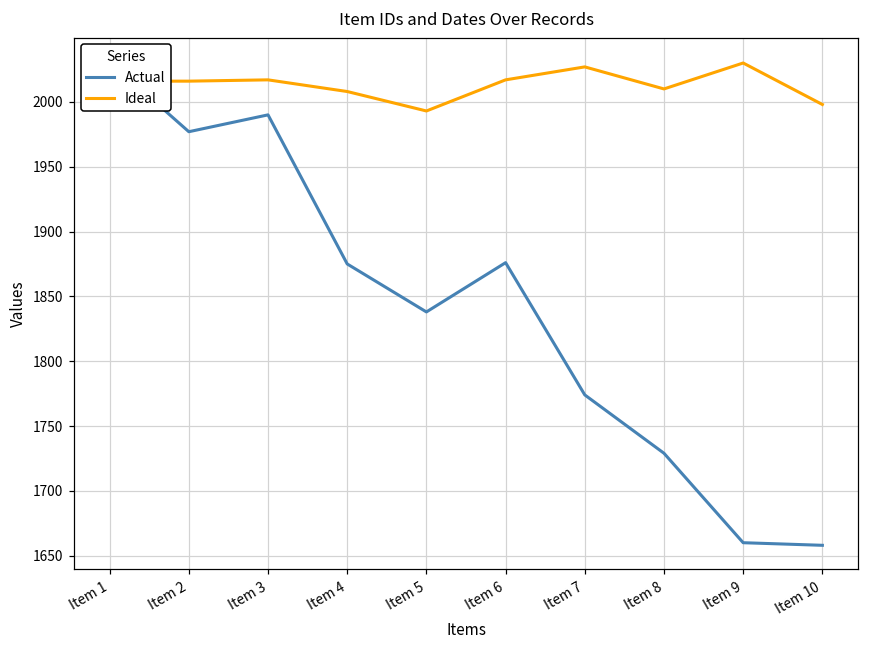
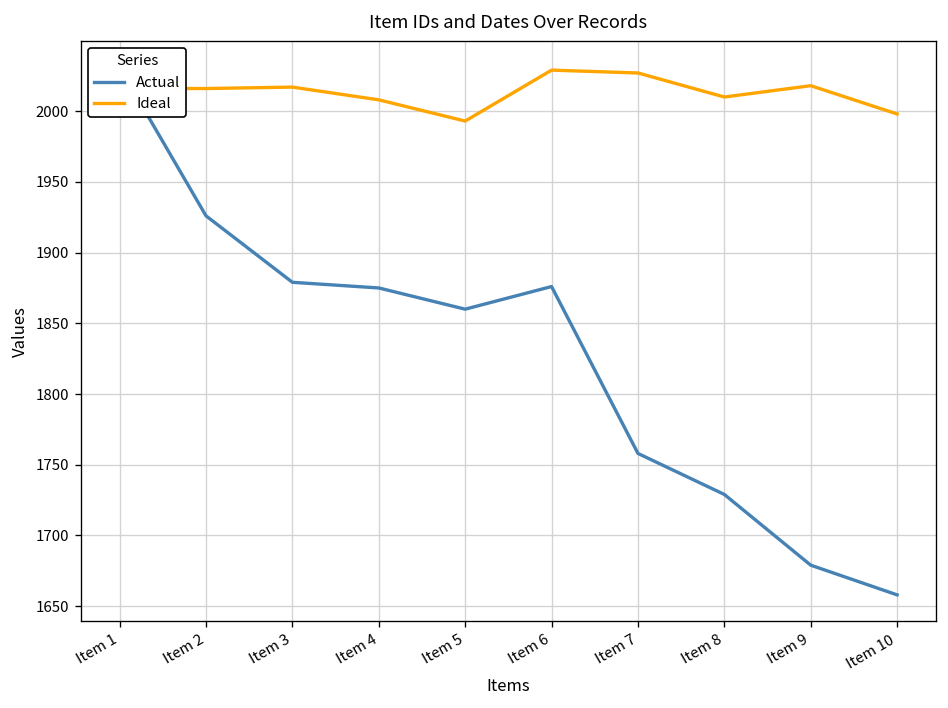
  {
    "Actual": {
-     "Item 2": 1977,
-     "Item 3": 1990,
+     "Item 2": 1926,
+     "Item 3": 1879,
      "Item 4": 1875,
-     "Item 5": 1838,
+     "Item 5": 1860,
      "Item 6": 1876,
-     "Item 7": 1774,
+     "Item 7": 1758,
      "Item 8": 1729,
-     "Item 9": 1660,
+     "Item 9": 1679,
      "Item 10": 1658
    },
    "Ideal": {
      "Item 2": 2016,
      "Item 3": 2017,
      "Item 4": 2008,
      "Item 5": 1993,
-     "Item 6": 2017,
+     "Item 6": 2029,
      "Item 7": 2027,
      "Item 8": 2010,
-     "Item 9": 2030,
+     "Item 9": 2018,
      "Item 10": 1998
    }
  }
